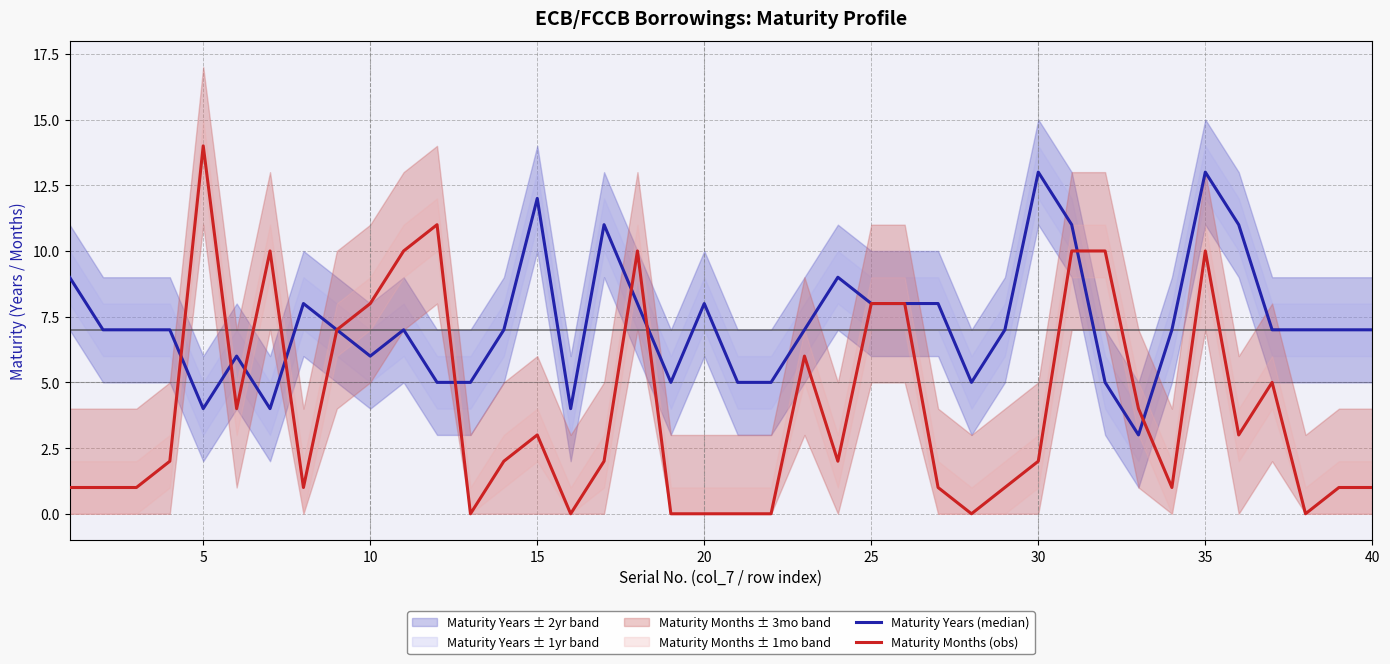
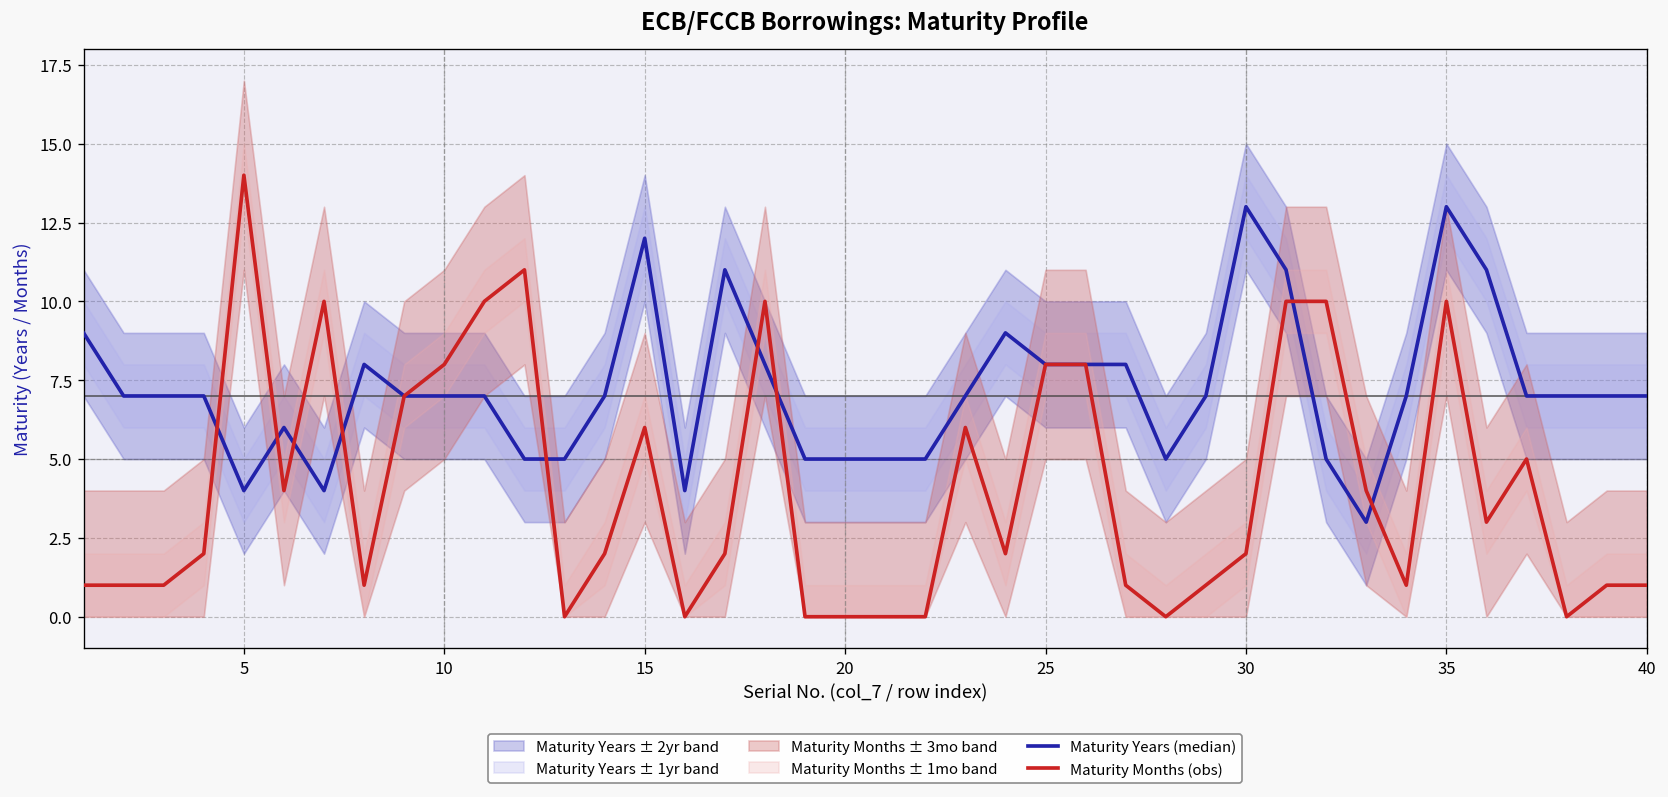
  {
    "Maturity Years (median)": {
      "5": 4,
-     "10": 6,
+     "10": 7,
      "15": 12,
-     "20": 8,
+     "20": 5,
      "30": 13,
      "40": 7
    },
    "Maturity Months (obs)": {
      "5": 14,
-     "15": 3,
+     "15": 6,
      "20": 0,
      "30": 2,
      "35": 10,
      "40": 1
    }
  }
